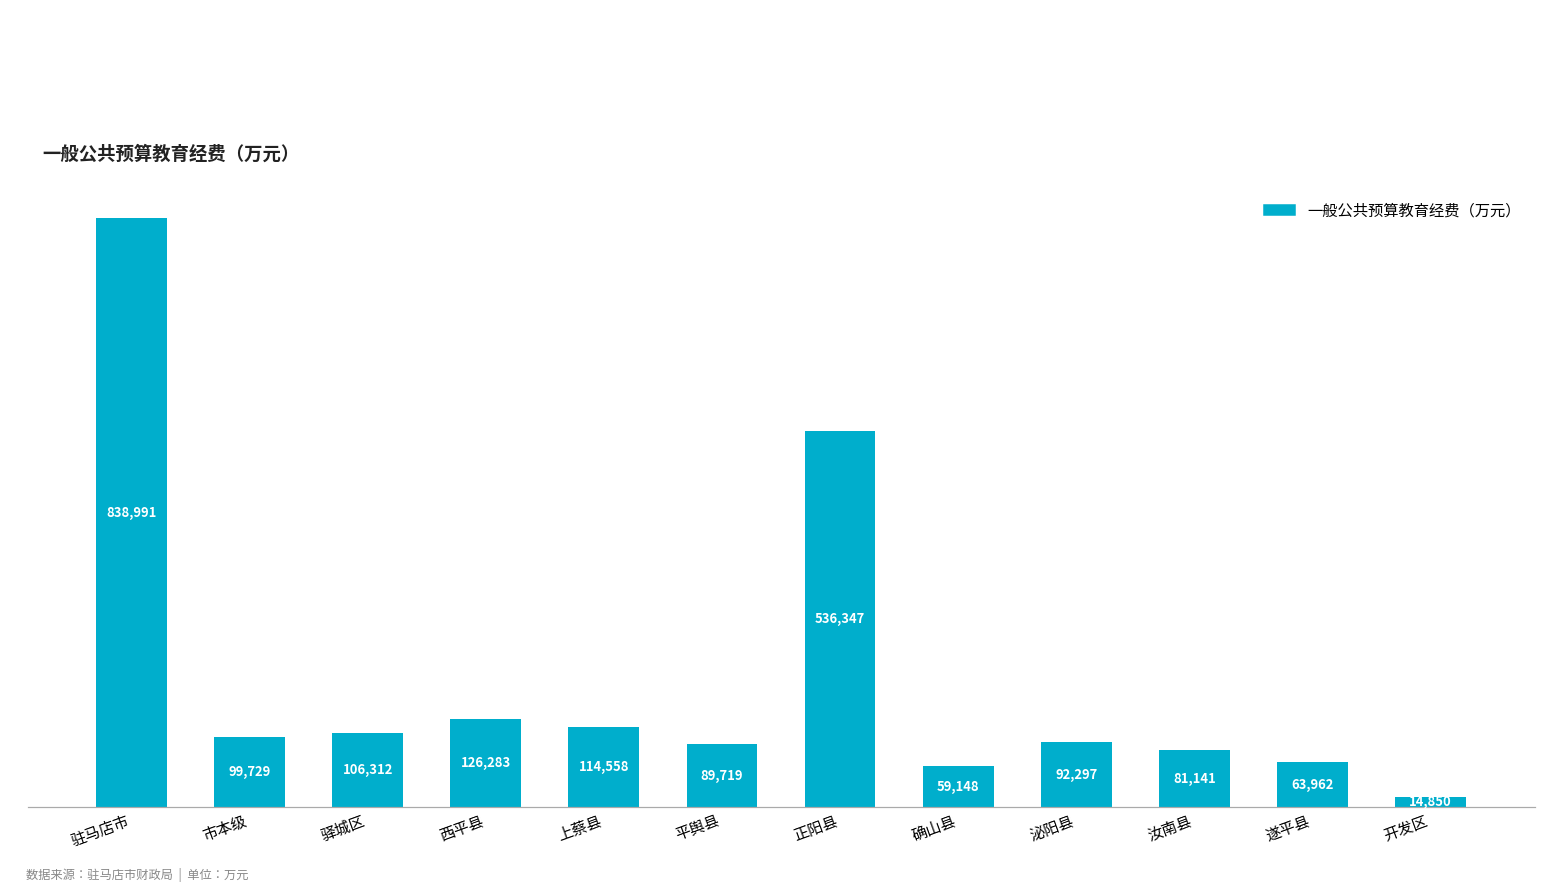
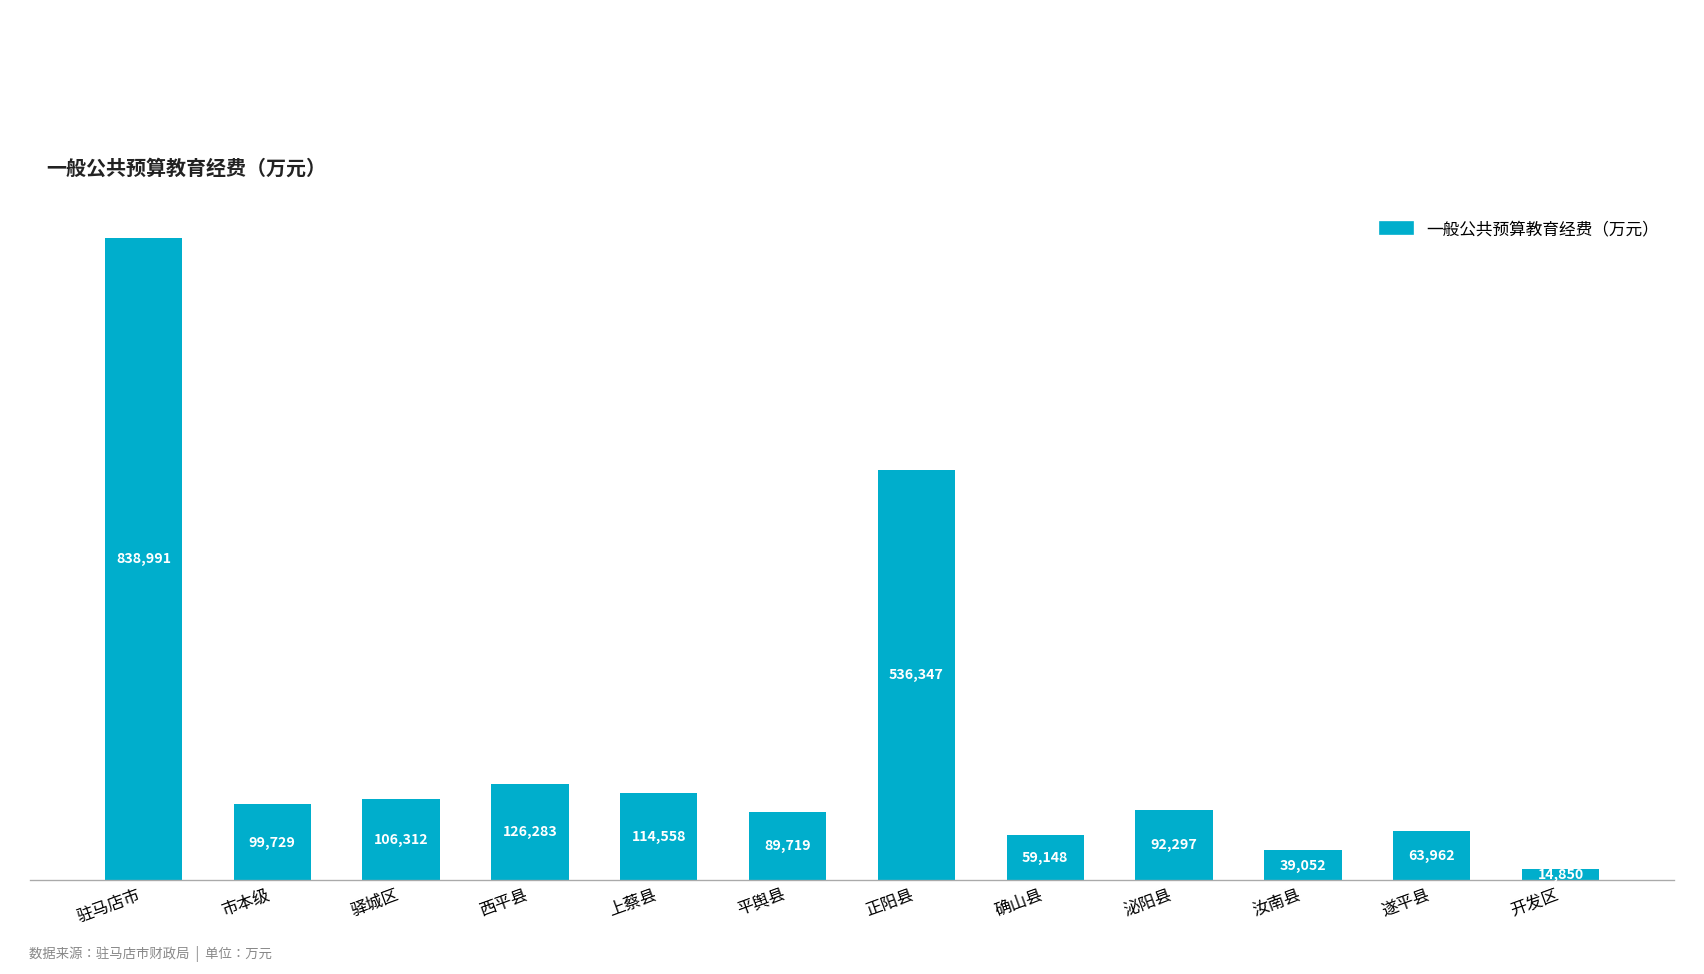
  {
    "驻马店市": "838,991",
    "市本级": "99,729",
    "驿城区": "106,312",
    "西平县": "126,283",
    "上蔡县": "114,558",
    "平舆县": "89,719",
    "正阳县": "536,347",
    "确山县": "59,148",
    "泌阳县": "92,297",
-   "汝南县": "81,141",
+   "汝南县": "39,052",
    "遂平县": "63,962",
    "开发区": "14,850"
  }
